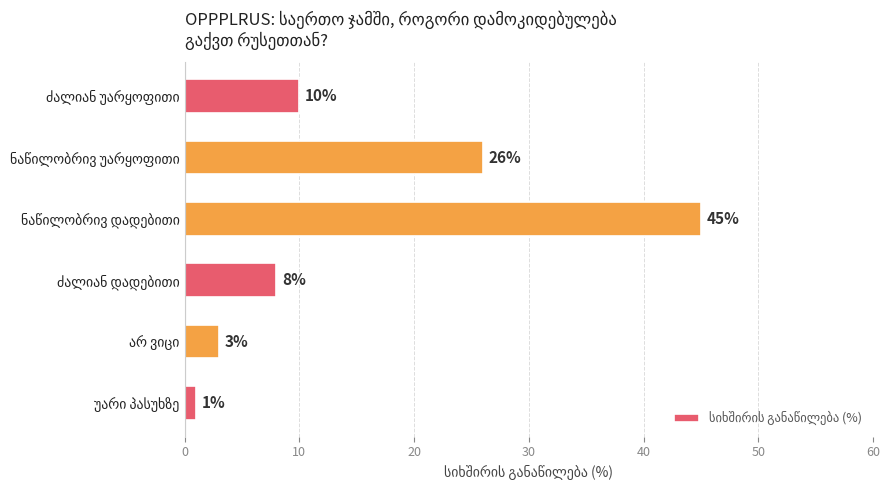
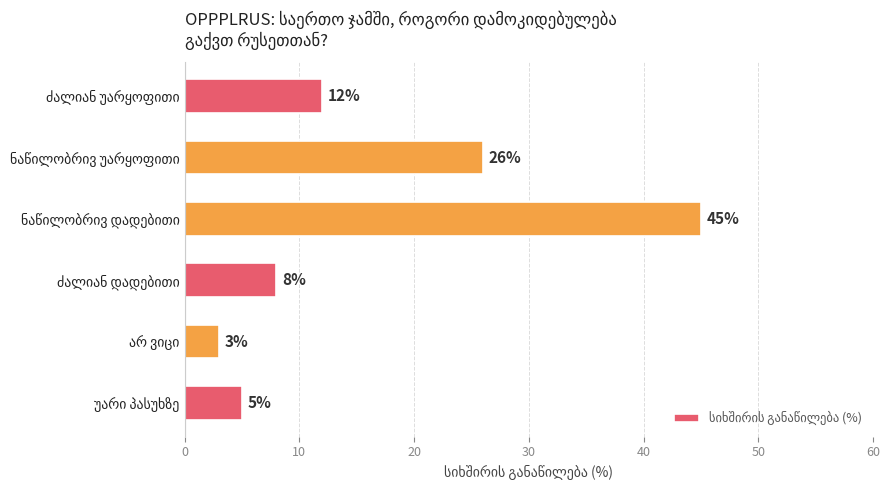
  {
-   "ძალიან უარყოფითი": "10%",
+   "ძალიან უარყოფითი": "12%",
    "ნაწილობრივ უარყოფითი": "26%",
    "ნაწილობრივ დადებითი": "45%",
    "ძალიან დადებითი": "8%",
    "არ ვიცი": "3%",
-   "უარი პასუხზე": "1%"
+   "უარი პასუხზე": "5%"
  }
